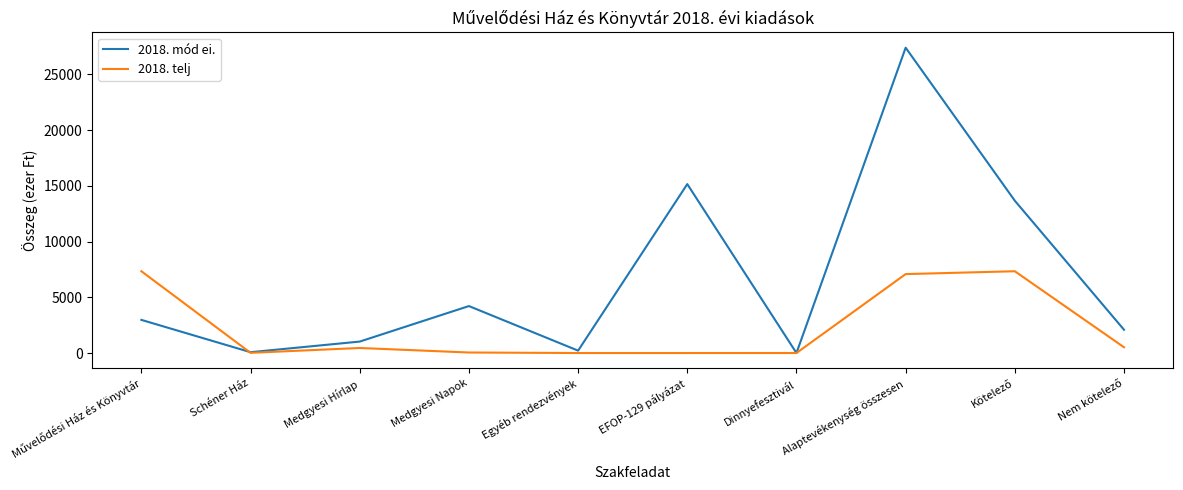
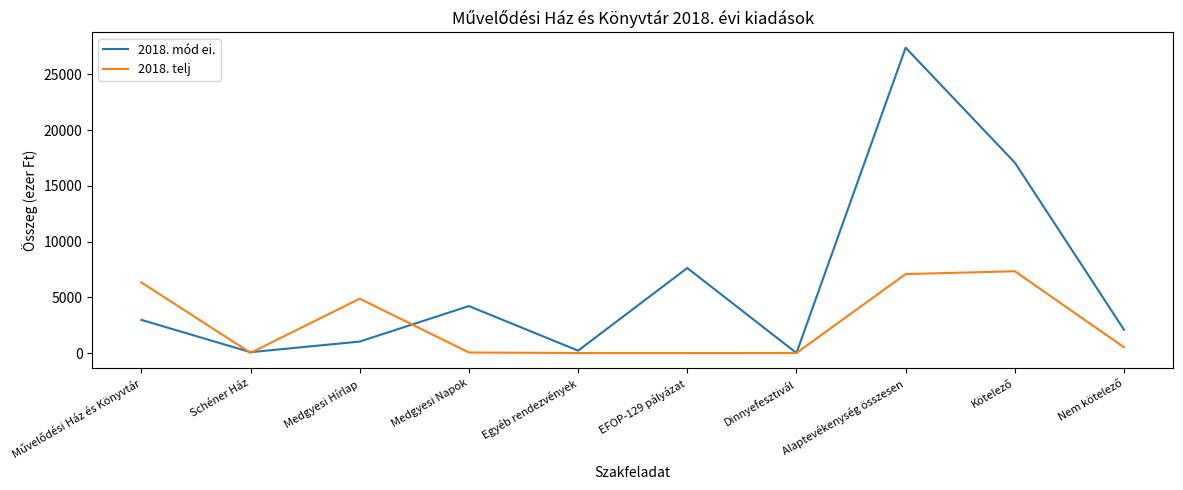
  {
    "2018. mód ei.": {
      "Művelődési Ház és Könyvtár": 3000,
      "Medgyesi Hírlap": 1000,
      "Medgyesi Napok": 4200,
-     "EFOP-129 pályázat": 15200,
+     "EFOP-129 pályázat": 7600,
      "Alaptevékenység összesen": 27400,
-     "Kötelező": 13700,
+     "Kötelező": 17100,
      "Nem kötelező": 2100
    },
    "2018. telj": {
-     "Művelődési Ház és Könyvtár": 7300,
-     "Medgyesi Hírlap": 500,
+     "Művelődési Ház és Könyvtár": 6300,
+     "Medgyesi Hírlap": 4900,
      "Medgyesi Napok": 0,
      "EFOP-129 pályázat": 0,
      "Alaptevékenység összesen": 7100,
      "Kötelező": 7300,
      "Nem kötelező": 500
    }
  }
